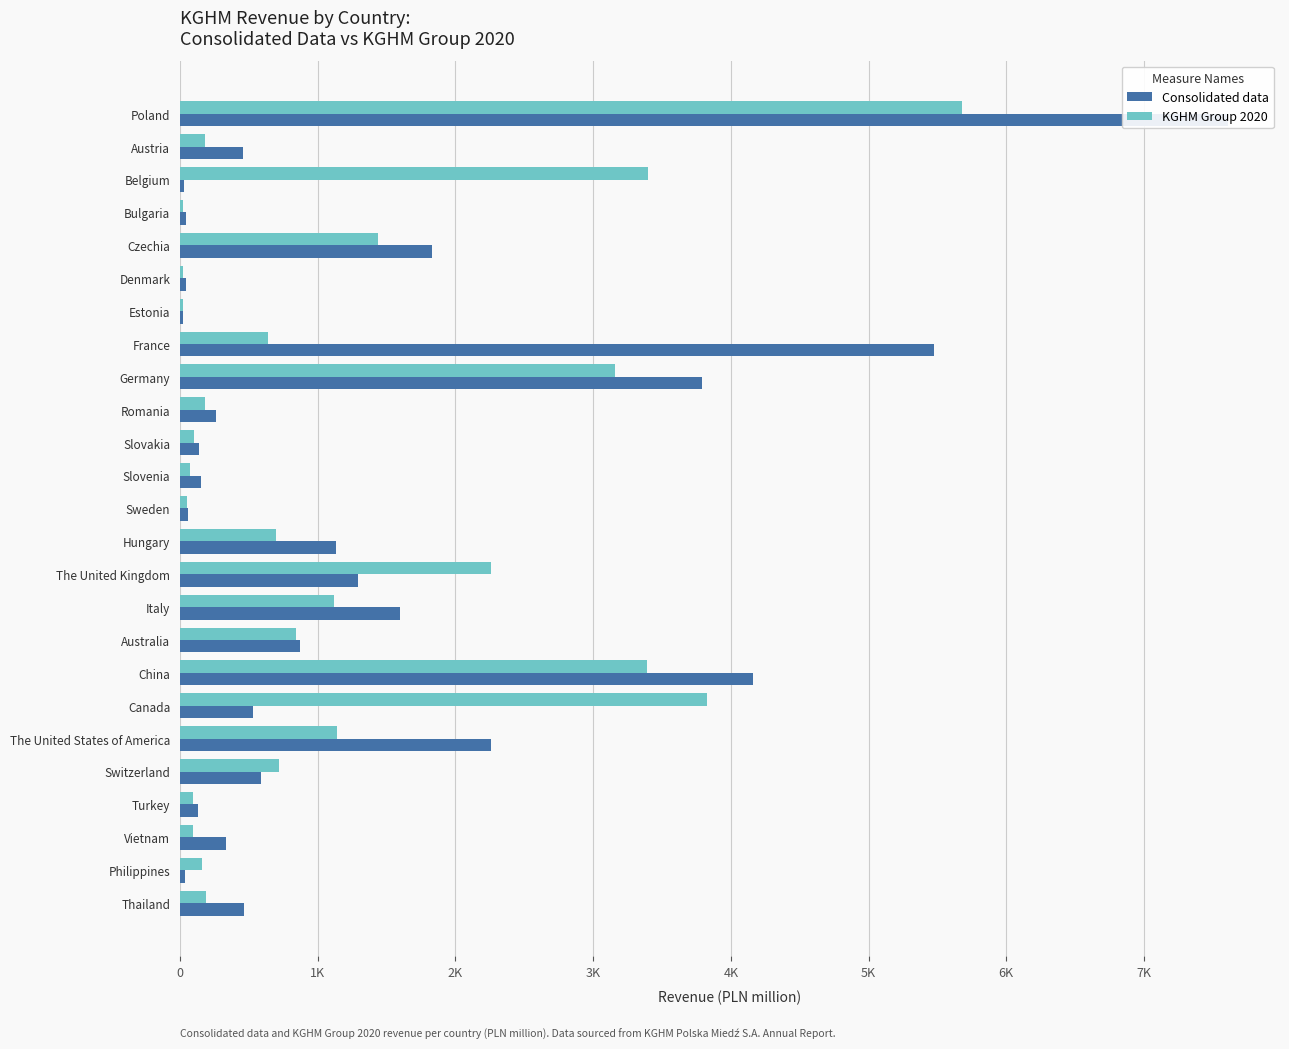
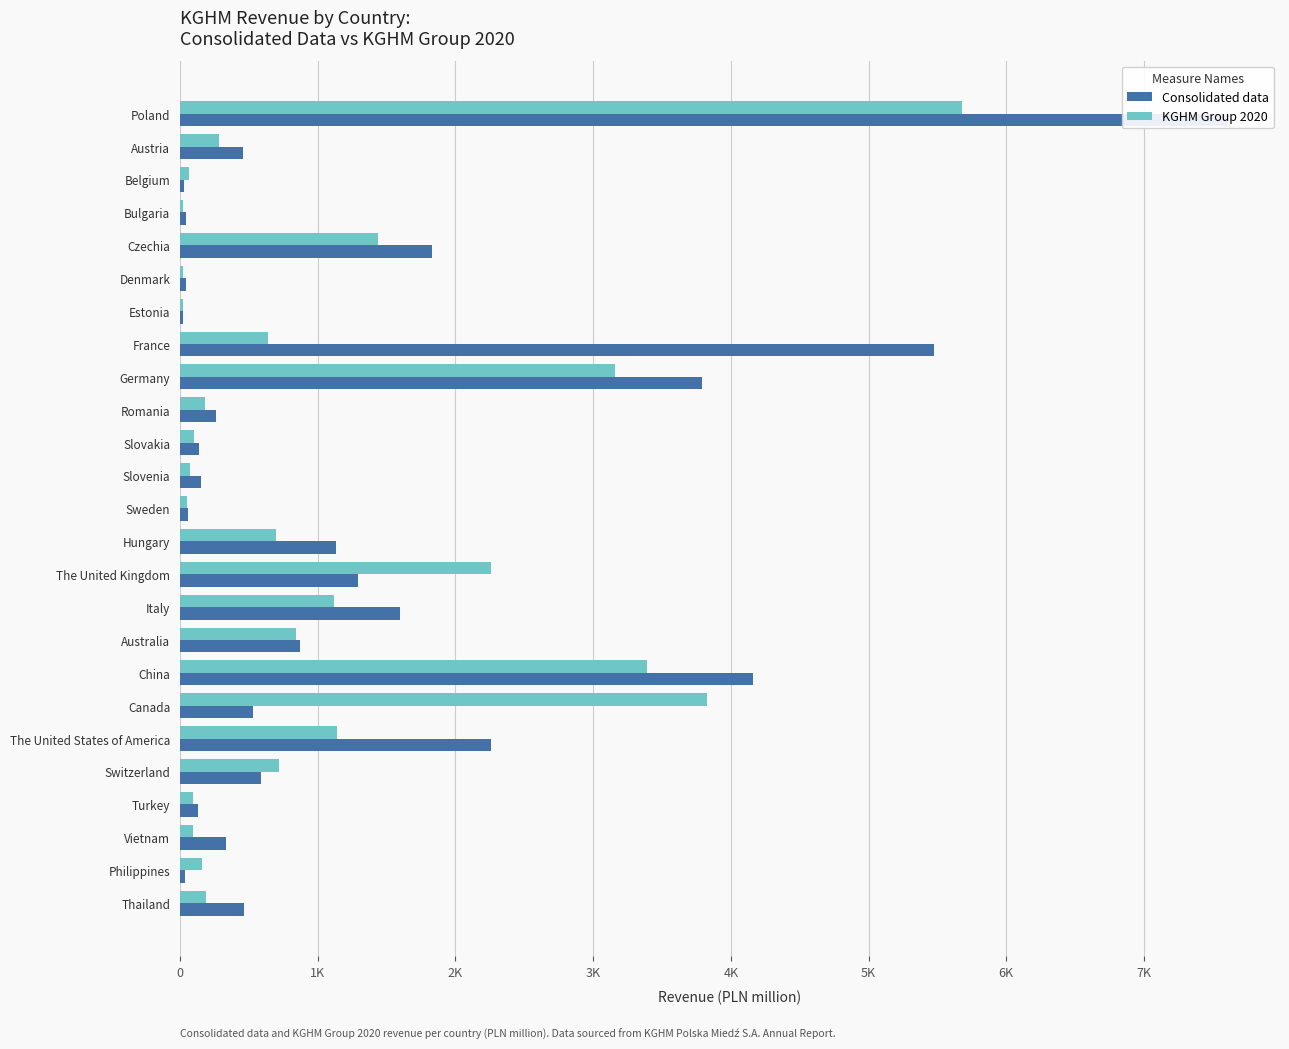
  {
    "Consolidated data": {
      "Austria": 460,
      "Belgium": 30,
      "Bulgaria": 40,
      "Czechia": 1830,
      "Denmark": 40,
      "Estonia": 20,
      "France": 5480,
      "Germany": 3790,
      "Romania": 260,
      "Slovakia": 140,
      "Slovenia": 150,
      "Sweden": 60,
      "Hungary": 1130,
      "The United Kingdom": 1290,
      "Italy": 1590,
      "Australia": 870,
      "China": 4160,
      "Canada": 530,
      "The United States of America": 2260,
      "Switzerland": 590,
      "Turkey": 130,
      "Vietnam": 340,
      "Philippines": 30,
      "Thailand": 460
    },
    "KGHM Group 2020": {
      "Poland": 5680,
-     "Austria": 180,
-     "Belgium": 3400,
+     "Austria": 280,
+     "Belgium": 60,
      "Bulgaria": 20,
      "Czechia": 1440,
      "Denmark": 20,
      "France": 640,
      "Germany": 3160,
      "Romania": 180,
      "Slovakia": 100,
      "Slovenia": 70,
      "Sweden": 50,
      "Hungary": 690,
      "The United Kingdom": 2260,
      "Italy": 1120,
      "Australia": 840,
      "China": 3390,
      "Canada": 3830,
      "The United States of America": 1140,
      "Switzerland": 720,
      "Turkey": 90,
      "Vietnam": 100,
      "Philippines": 160,
      "Thailand": 190
    }
  }
